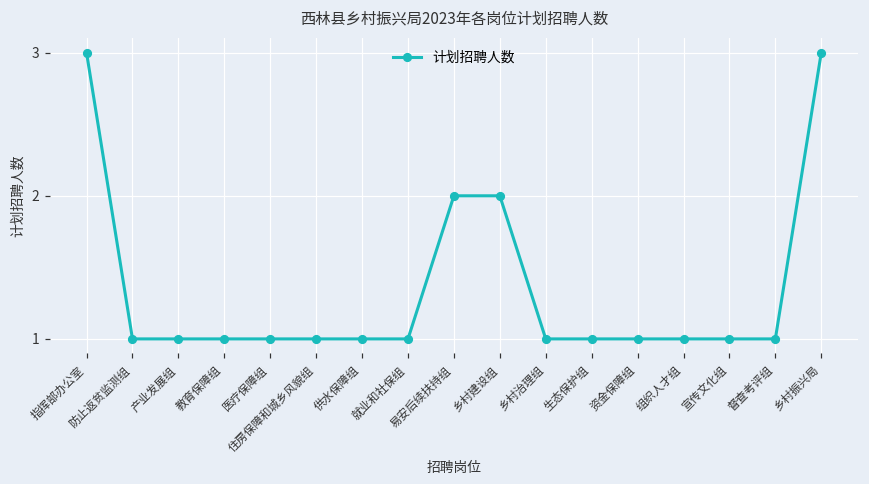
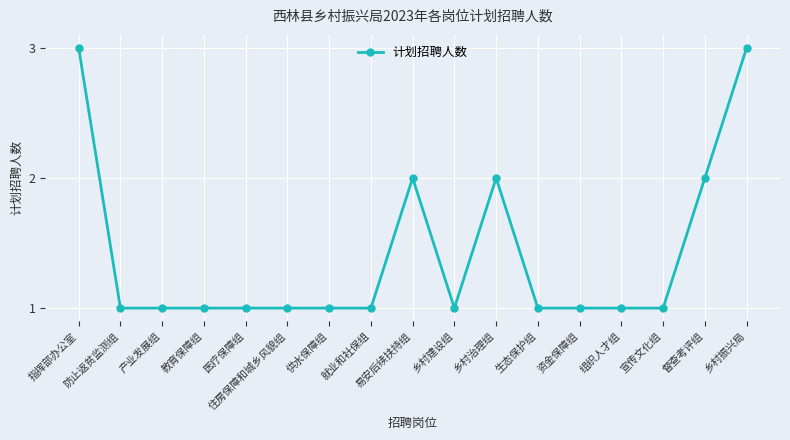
  {
    "指挥部办公室": 3,
    "防止返贫监测组": 1,
    "产业发展组": 1,
    "教育保障组": 1,
    "医疗保障组": 1,
    "住房保障和城乡风貌组": 1,
    "供水保障组": 1,
    "就业和社保组": 1,
    "易安后续扶持组": 2,
-   "乡村建设组": 2,
-   "乡村治理组": 1,
+   "乡村建设组": 1,
+   "乡村治理组": 2,
    "生态保护组": 1,
    "资金保障组": 1,
    "组织人才组": 1,
    "宣传文化组": 1,
-   "督查考评组": 1,
+   "督查考评组": 2,
    "乡村振兴局": 3
  }
